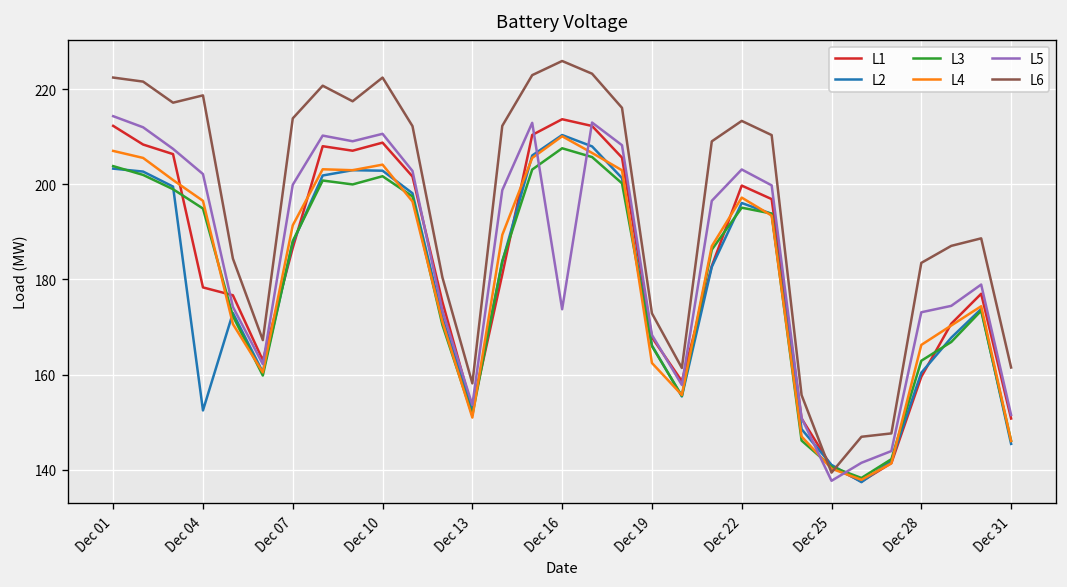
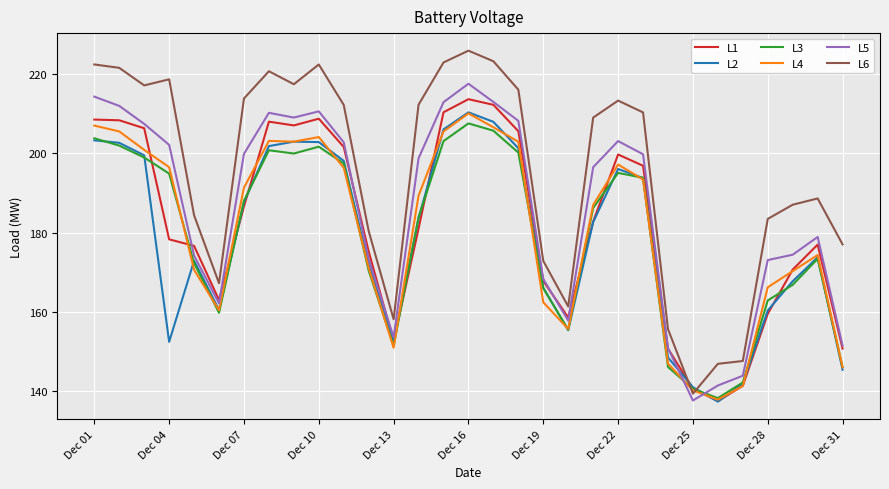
  {
    "L1": {
-     "Dec 01": 212,
+     "Dec 01": 209,
      "Dec 04": 178,
      "Dec 07": 187,
      "Dec 10": 209,
      "Dec 16": 214,
      "Dec 22": 200,
      "Dec 28": 160,
      "Dec 31": 151
    },
    "L2": {
      "Dec 04": 152,
      "Dec 10": 203,
      "Dec 22": 196,
      "Dec 28": 160
    },
    "L3": {
      "Dec 04": 195,
      "Dec 10": 202,
      "Dec 16": 208,
      "Dec 22": 195,
      "Dec 28": 163
    },
    "L4": {
      "Dec 01": 207,
      "Dec 04": 197,
      "Dec 07": 191,
      "Dec 10": 204,
      "Dec 19": 162,
      "Dec 22": 197,
      "Dec 28": 166
    },
    "L5": {
      "Dec 01": 214,
      "Dec 04": 202,
      "Dec 07": 200,
      "Dec 10": 211,
      "Dec 13": 154,
-     "Dec 16": 174,
+     "Dec 16": 218,
      "Dec 22": 203,
      "Dec 25": 138,
      "Dec 28": 173,
      "Dec 31": 152
    },
    "L6": {
      "Dec 01": 222,
      "Dec 04": 219,
      "Dec 07": 214,
      "Dec 10": 222,
      "Dec 13": 158,
      "Dec 16": 226,
      "Dec 19": 173,
      "Dec 22": 213,
      "Dec 25": 139,
      "Dec 28": 183,
-     "Dec 31": 161
+     "Dec 31": 177
    }
  }
